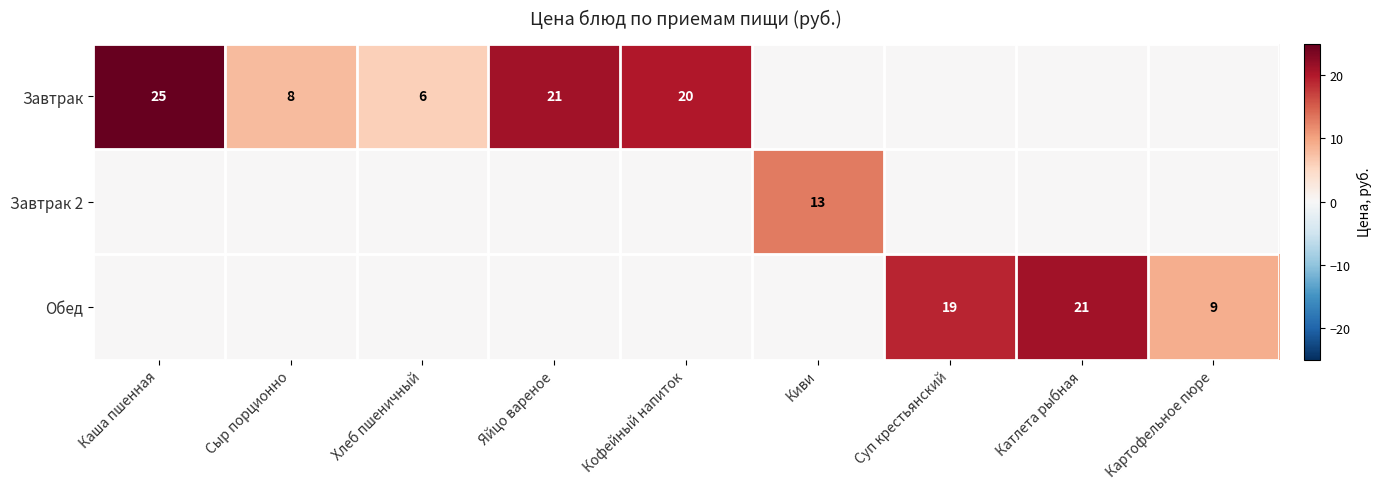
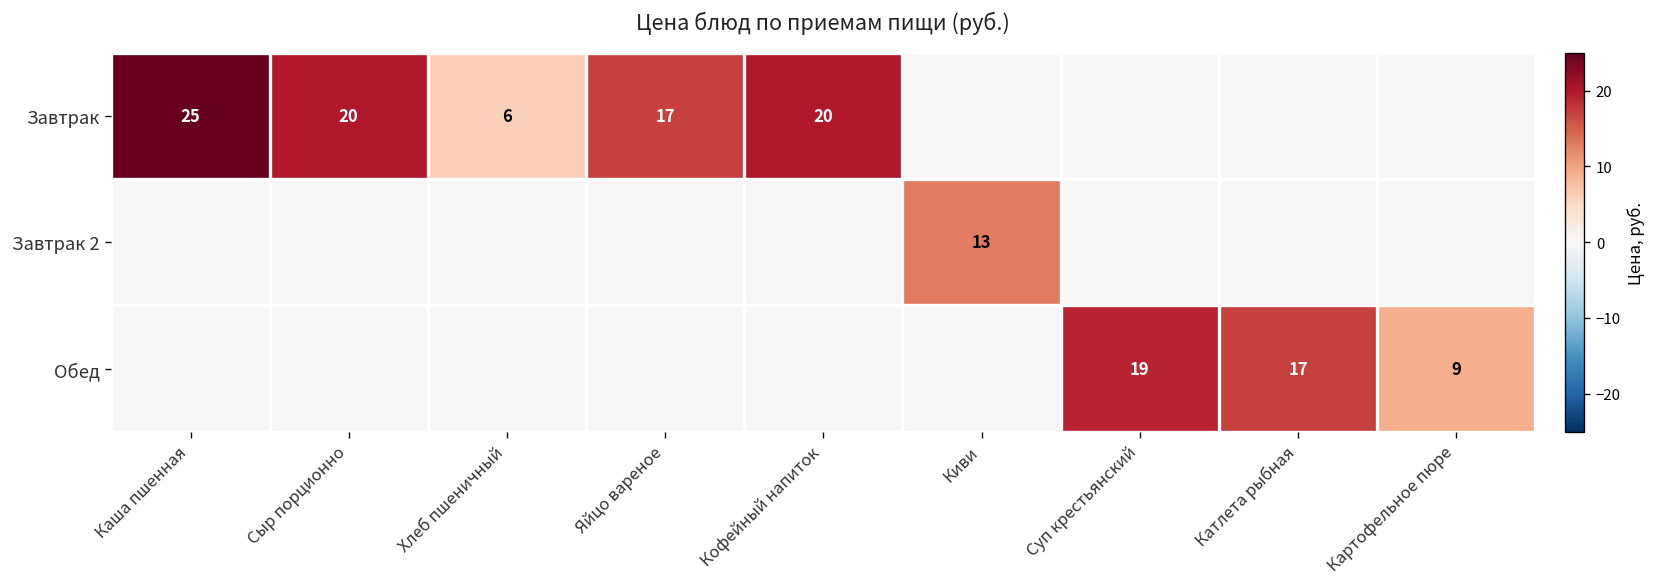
  {
    "Завтрак": {
      "Каша пшенная": 25,
-     "Сыр порционно": 8,
+     "Сыр порционно": 20,
      "Хлеб пшеничный": 6,
-     "Яйцо вареное": 21,
+     "Яйцо вареное": 17,
      "Кофейный напиток": 20
    },
    "Завтрак 2": {
      "Киви": 13
    },
    "Обед": {
      "Суп крестьянский": 19,
-     "Катлета рыбная": 21,
+     "Катлета рыбная": 17,
      "Картофельное пюре": 9
    }
  }
